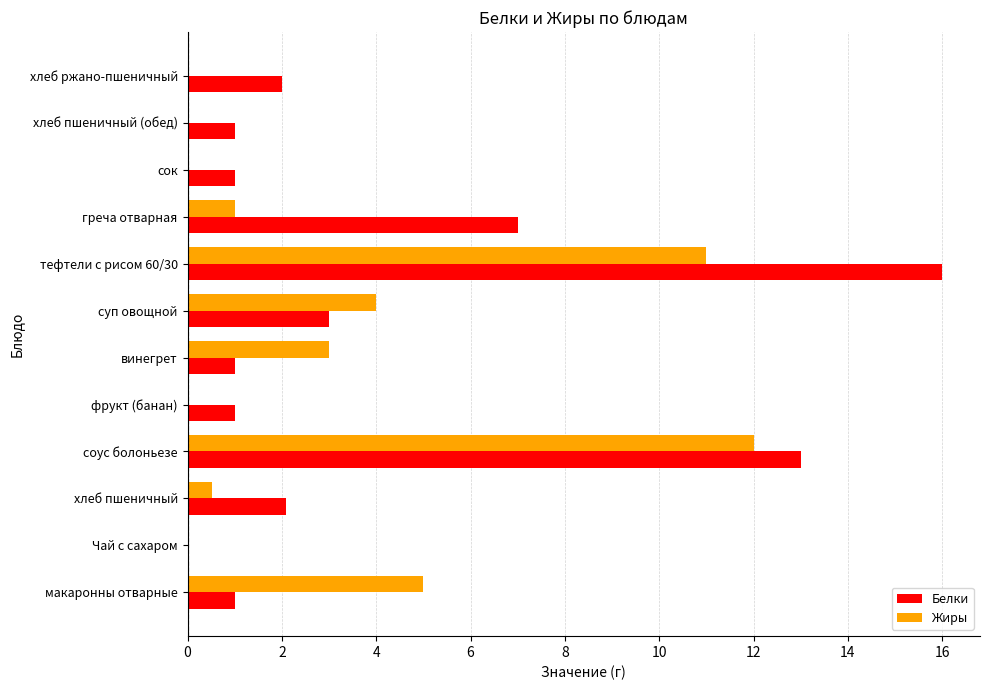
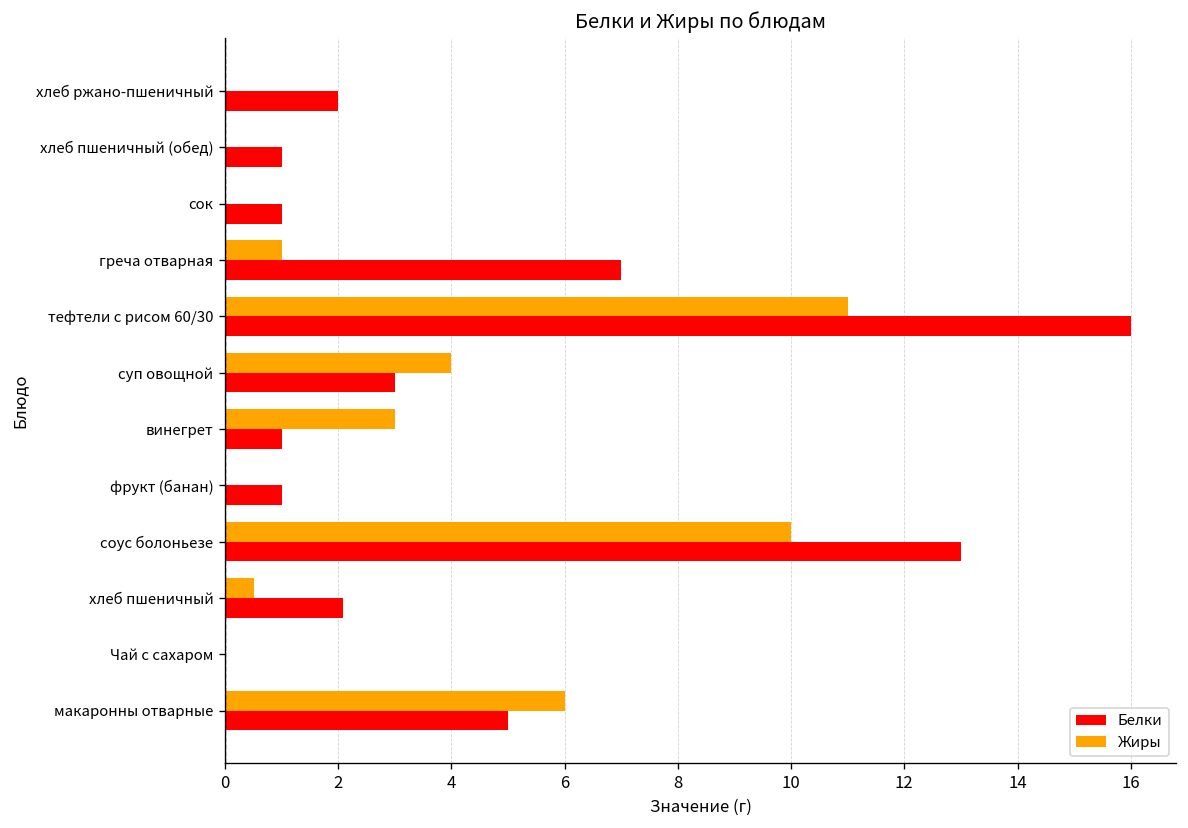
  {
    "Белки": {
      "хлеб ржано-пшеничный": 2,
      "хлеб пшеничный (обед)": 1,
      "сок": 1,
      "греча отварная": 7,
      "тефтели с рисом 60/30": 16,
      "суп овощной": 3,
      "винегрет": 1,
      "фрукт (банан)": 1,
      "соус болоньезе": 13,
      "хлеб пшеничный": 2.1,
      "Чай с сахаром": 0,
-     "макаронны отварные": 1
+     "макаронны отварные": 5
    },
    "Жиры": {
      "хлеб ржано-пшеничный": 0,
      "хлеб пшеничный (обед)": 0,
      "сок": 0,
      "греча отварная": 1,
      "тефтели с рисом 60/30": 11,
      "суп овощной": 4,
      "винегрет": 3,
      "фрукт (банан)": 0,
-     "соус болоньезе": 12,
+     "соус болоньезе": 10,
      "хлеб пшеничный": 0.5,
      "Чай с сахаром": 0,
-     "макаронны отварные": 5
+     "макаронны отварные": 6
    }
  }
